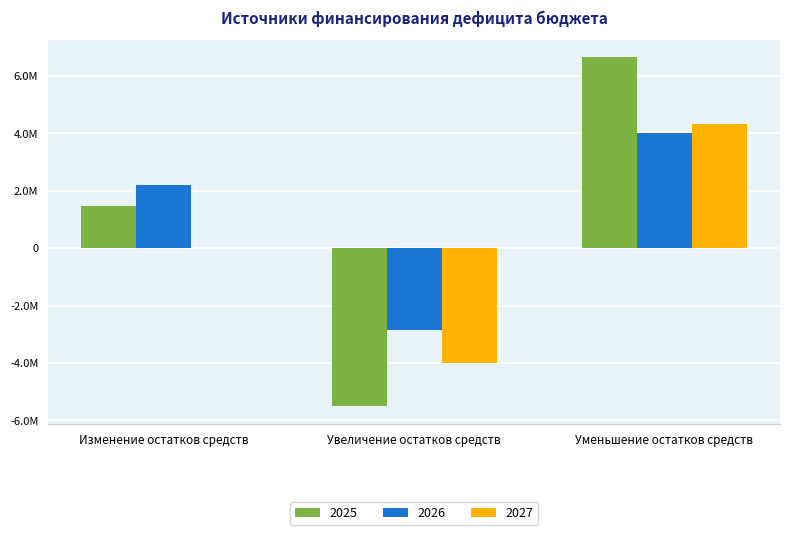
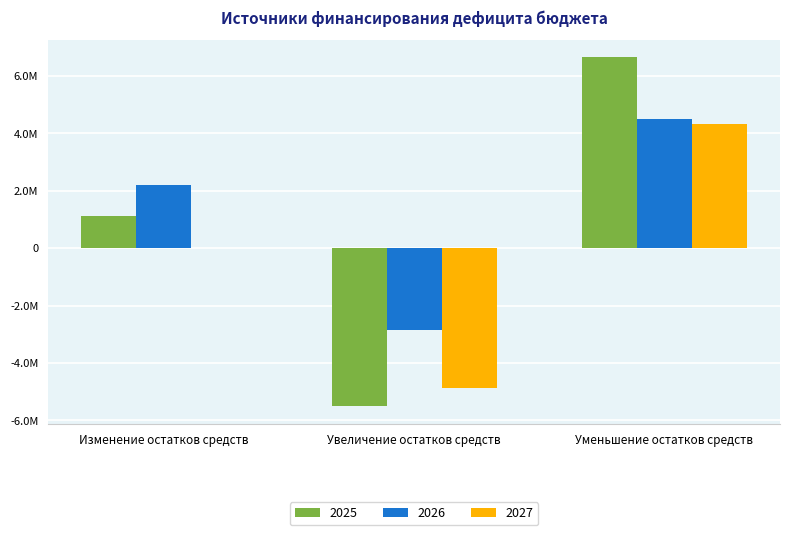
  {
    "2025": {
-     "Изменение остатков средств": 1500000,
+     "Изменение остатков средств": 1100000,
      "Увеличение остатков средств": -5500000,
      "Уменьшение остатков средств": 6600000
    },
    "2026": {
      "Изменение остатков средств": 2200000,
      "Увеличение остатков средств": -2800000,
-     "Уменьшение остатков средств": 4000000
+     "Уменьшение остатков средств": 4500000
    },
    "2027": {
      "Изменение остатков средств": 0,
-     "Увеличение остатков средств": -4000000,
+     "Увеличение остатков средств": -4900000,
      "Уменьшение остатков средств": 4300000
    }
  }
